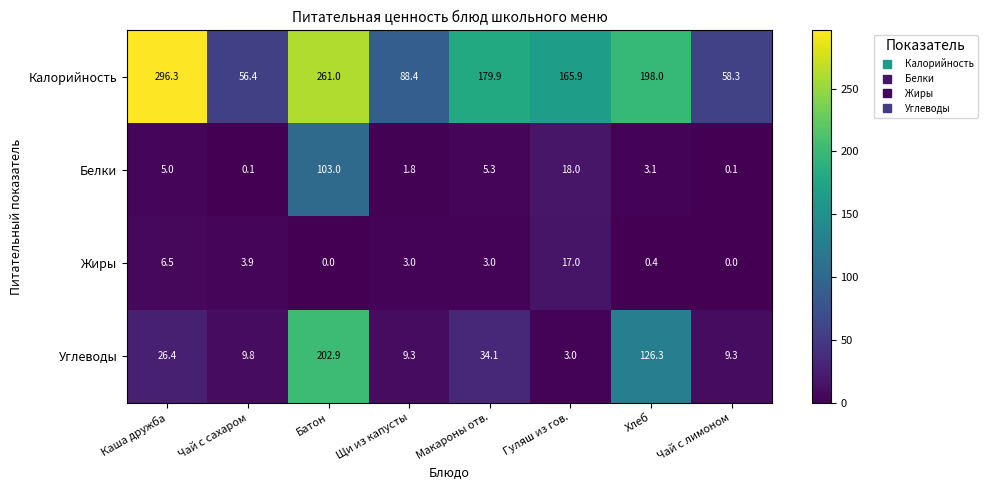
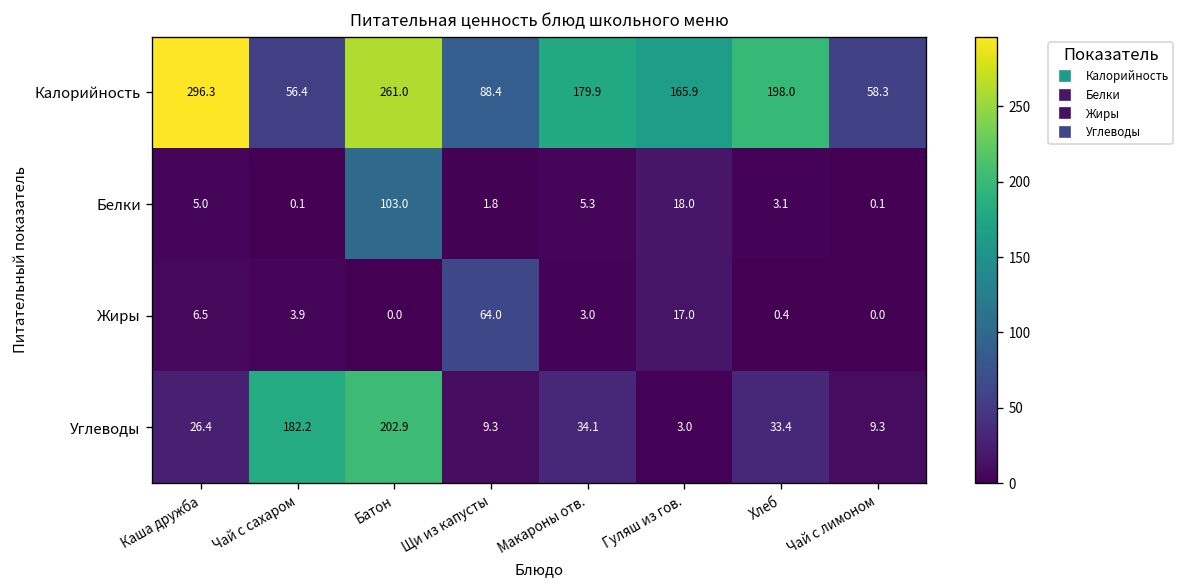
  {
    "Калорийность": {
      "Каша дружба": 296.3,
      "Чай с сахаром": 56.4,
      "Батон": 261.0,
      "Щи из капусты": 88.4,
      "Макароны отв.": 179.9,
      "Гуляш из гов.": 165.9,
      "Хлеб": 198.0,
      "Чай с лимоном": 58.3
    },
    "Белки": {
      "Каша дружба": 5.0,
      "Чай с сахаром": 0.1,
      "Батон": 103.0,
      "Щи из капусты": 1.8,
      "Макароны отв.": 5.3,
      "Гуляш из гов.": 18.0,
      "Хлеб": 3.1,
      "Чай с лимоном": 0.1
    },
    "Жиры": {
      "Каша дружба": 6.5,
      "Чай с сахаром": 3.9,
      "Батон": 0.0,
-     "Щи из капусты": 3.0,
+     "Щи из капусты": 64.0,
      "Макароны отв.": 3.0,
      "Гуляш из гов.": 17.0,
      "Хлеб": 0.4,
      "Чай с лимоном": 0.0
    },
    "Углеводы": {
      "Каша дружба": 26.4,
-     "Чай с сахаром": 9.8,
+     "Чай с сахаром": 182.2,
      "Батон": 202.9,
      "Щи из капусты": 9.3,
      "Макароны отв.": 34.1,
      "Гуляш из гов.": 3.0,
-     "Хлеб": 126.3,
+     "Хлеб": 33.4,
      "Чай с лимоном": 9.3
    }
  }
